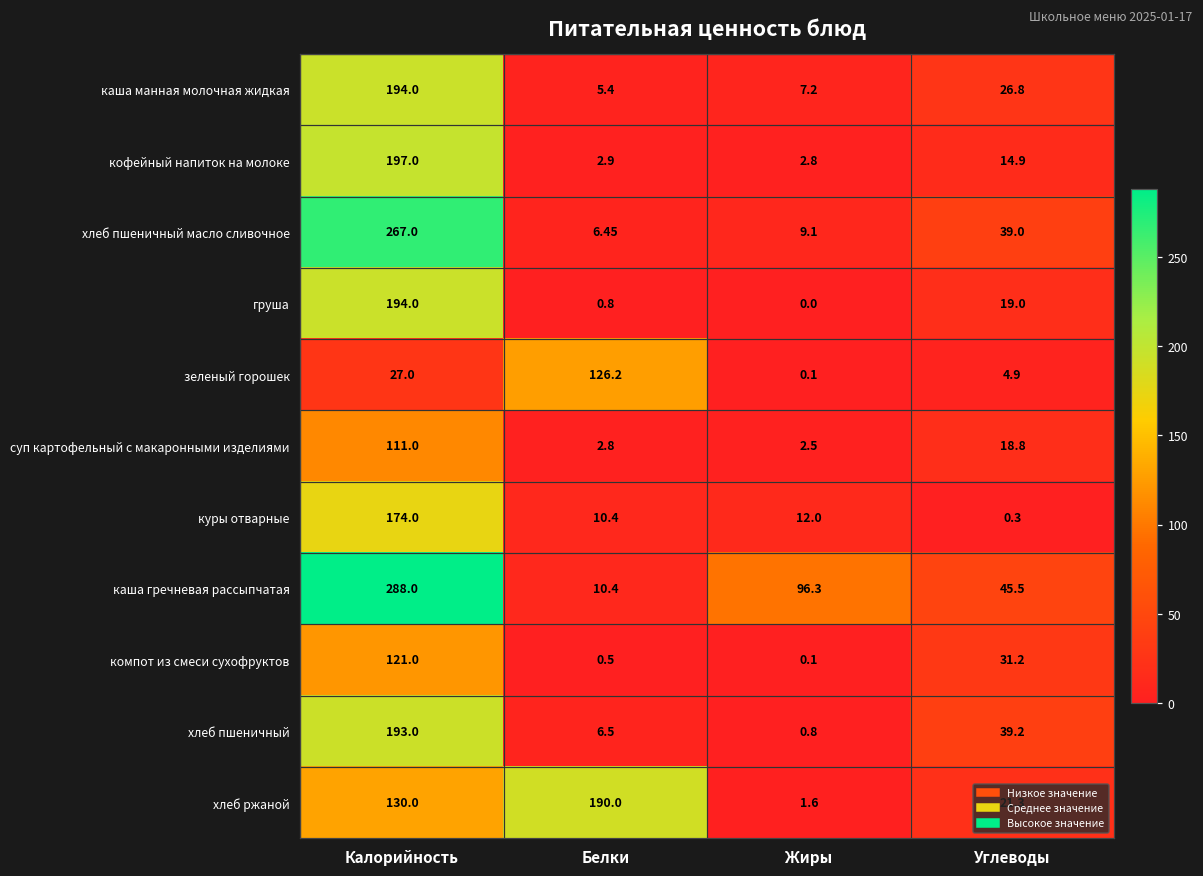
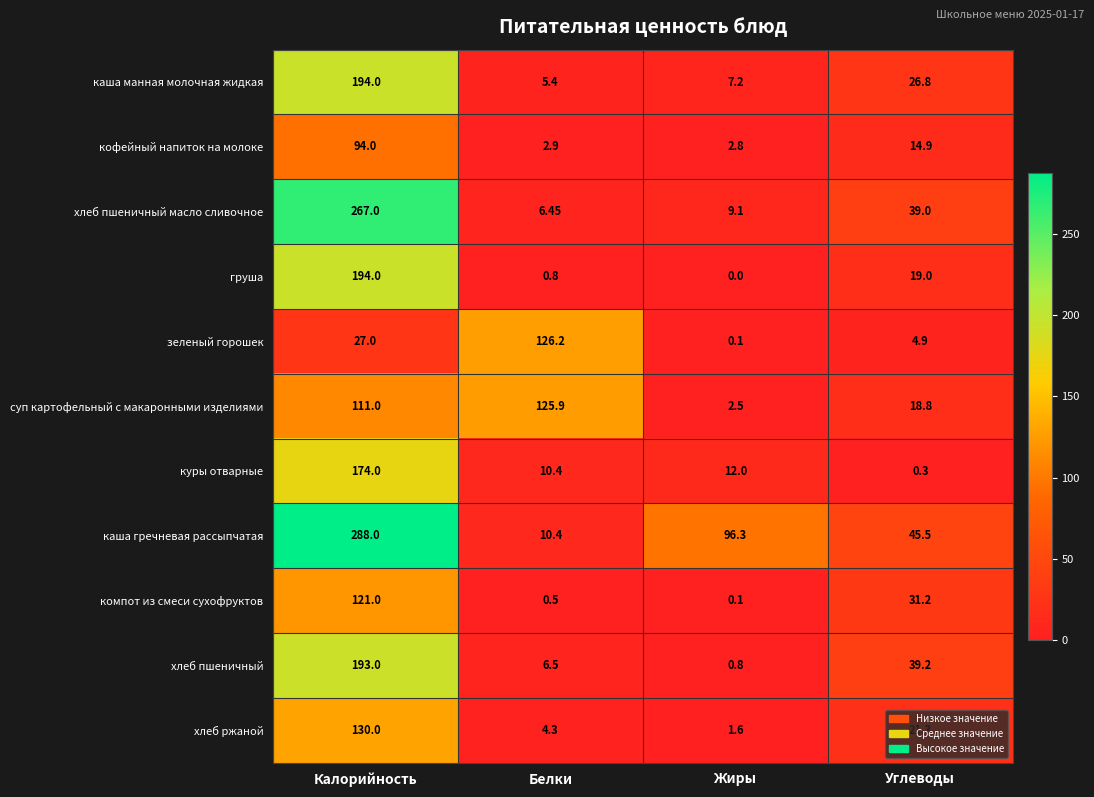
  {
    "каша манная молочная жидкая": {
      "Калорийность": 194.0,
      "Белки": 5.4,
      "Жиры": 7.2,
      "Углеводы": 26.8
    },
    "кофейный напиток на молоке": {
-     "Калорийность": 197.0,
+     "Калорийность": 94.0,
      "Белки": 2.9,
      "Жиры": 2.8,
      "Углеводы": 14.9
    },
    "хлеб пшеничный масло сливочное": {
      "Калорийность": 267.0,
      "Белки": 6.45,
      "Жиры": 9.1,
      "Углеводы": 39.0
    },
    "груша": {
      "Калорийность": 194.0,
      "Белки": 0.8,
      "Жиры": 0.0,
      "Углеводы": 19.0
    },
    "зеленый горошек": {
      "Калорийность": 27.0,
      "Белки": 126.2,
      "Жиры": 0.1,
      "Углеводы": 4.9
    },
    "суп картофельный с макаронными изделиями": {
      "Калорийность": 111.0,
-     "Белки": 2.8,
+     "Белки": 125.9,
      "Жиры": 2.5,
      "Углеводы": 18.8
    },
    "куры отварные": {
      "Калорийность": 174.0,
      "Белки": 10.4,
      "Жиры": 12.0,
      "Углеводы": 0.3
    },
    "каша гречневая рассыпчатая": {
      "Калорийность": 288.0,
      "Белки": 10.4,
      "Жиры": 96.3,
      "Углеводы": 45.5
    },
    "компот из смеси сухофруктов": {
      "Калорийность": 121.0,
      "Белки": 0.5,
      "Жиры": 0.1,
      "Углеводы": 31.2
    },
    "хлеб пшеничный": {
      "Калорийность": 193.0,
      "Белки": 6.5,
      "Жиры": 0.8,
      "Углеводы": 39.2
    },
    "хлеб ржаной": {
      "Калорийность": 130.0,
-     "Белки": 190.0,
+     "Белки": 4.3,
      "Жиры": 1.6
    }
  }
